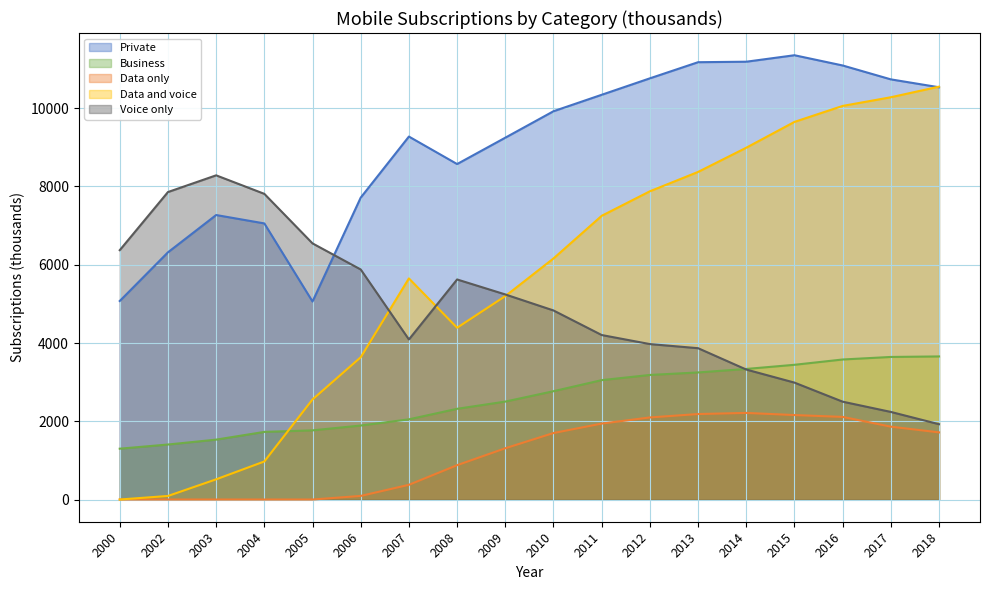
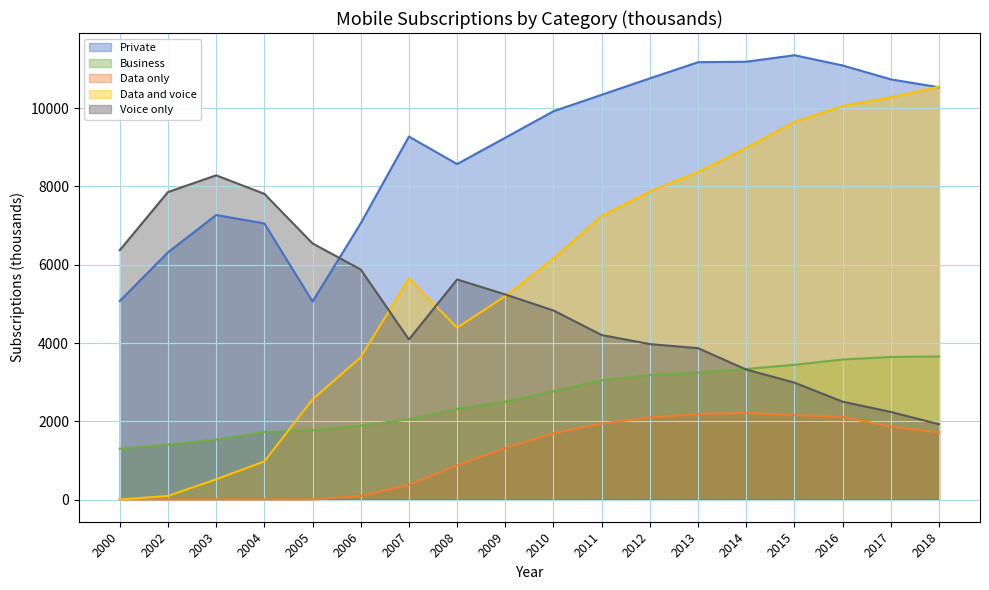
  {
    "Private": {
      "2000": 5100,
      "2002": 6300,
      "2003": 7300,
      "2004": 7100,
      "2005": 5100,
-     "2006": 7700,
+     "2006": 7100,
      "2007": 9300,
      "2008": 8600,
      "2009": 9200,
      "2010": 9900,
      "2011": 10300,
      "2012": 10800,
      "2013": 11200,
      "2014": 11200,
      "2015": 11400,
      "2016": 11100,
      "2017": 10700
    }
  }
